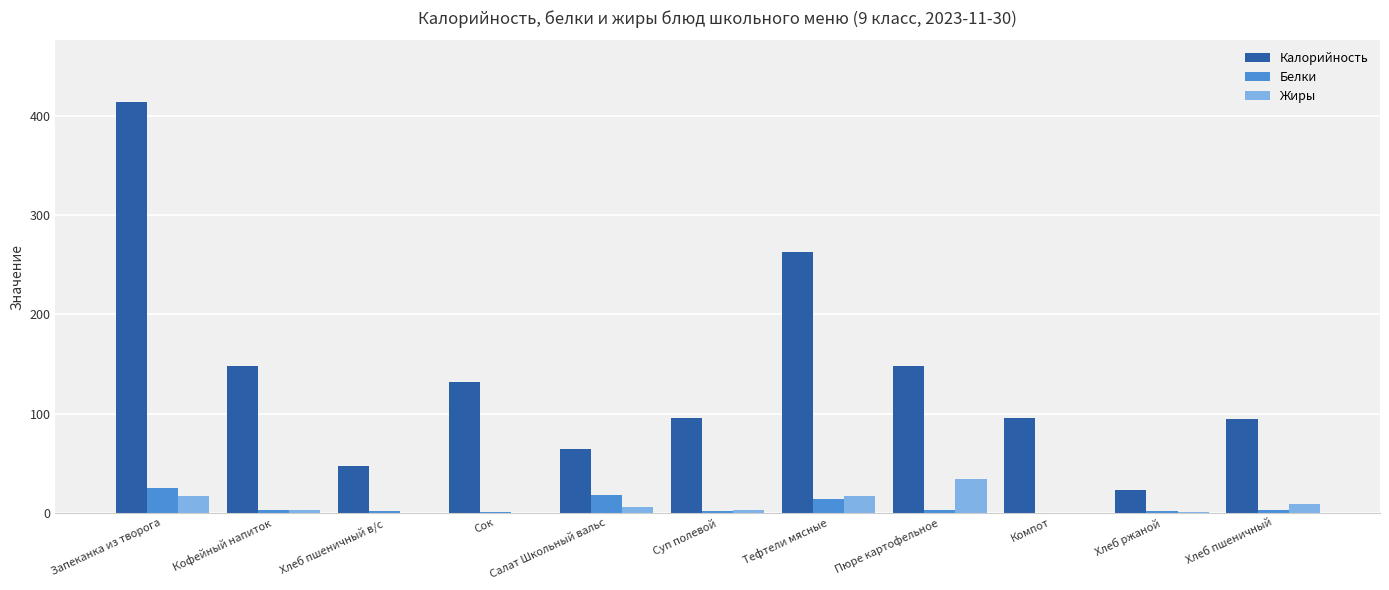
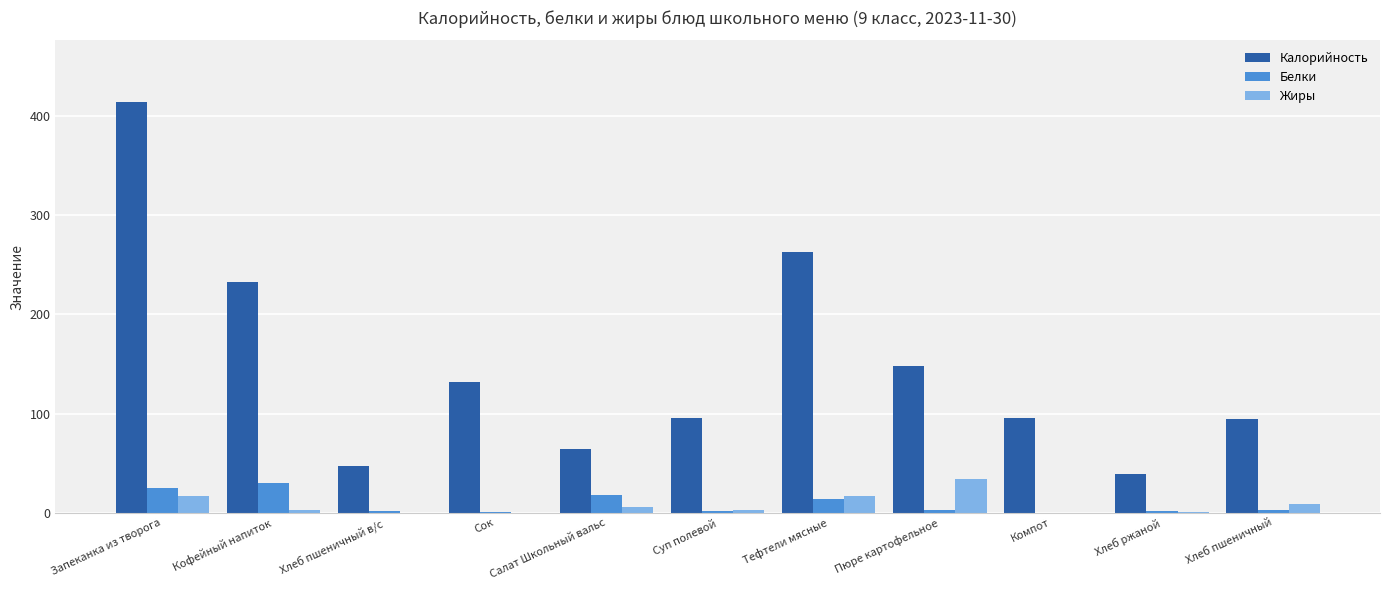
  {
    "Калорийность": {
      "Запеканка из творога": 410,
-     "Кофейный напиток": 150,
+     "Кофейный напиток": 230,
      "Хлеб пшеничный в/с": 50,
      "Сок": 130,
      "Салат Школьный вальс": 60,
      "Суп полевой": 100,
      "Тефтели мясные": 260,
      "Пюре картофельное": 150,
      "Компот": 100,
-     "Хлеб ржаной": 20,
+     "Хлеб ржаной": 40,
      "Хлеб пшеничный": 90
    },
    "Белки": {
      "Запеканка из творога": 20,
-     "Кофейный напиток": 0,
+     "Кофейный напиток": 30,
      "Салат Школьный вальс": 20,
      "Тефтели мясные": 10,
      "Пюре картофельное": 0,
      "Хлеб пшеничный": 0
    },
    "Жиры": {
      "Запеканка из творога": 20,
      "Кофейный напиток": 0,
      "Сок": 0,
      "Салат Школьный вальс": 10,
      "Тефтели мясные": 20,
      "Пюре картофельное": 30,
      "Хлеб пшеничный": 10
    }
  }
